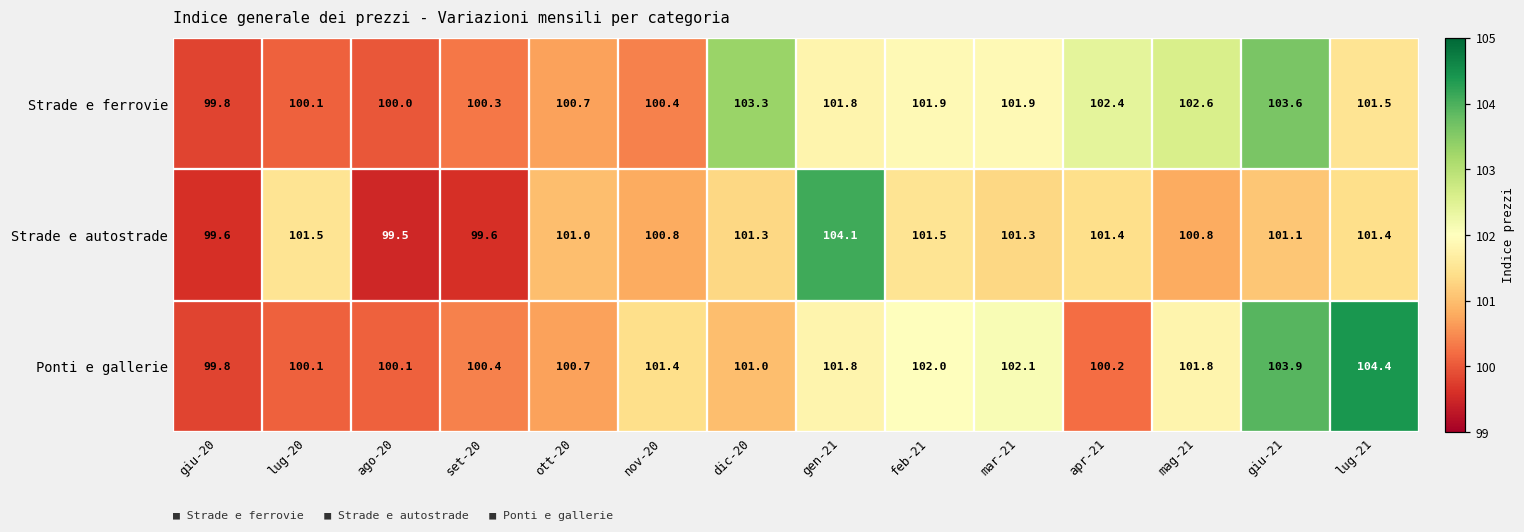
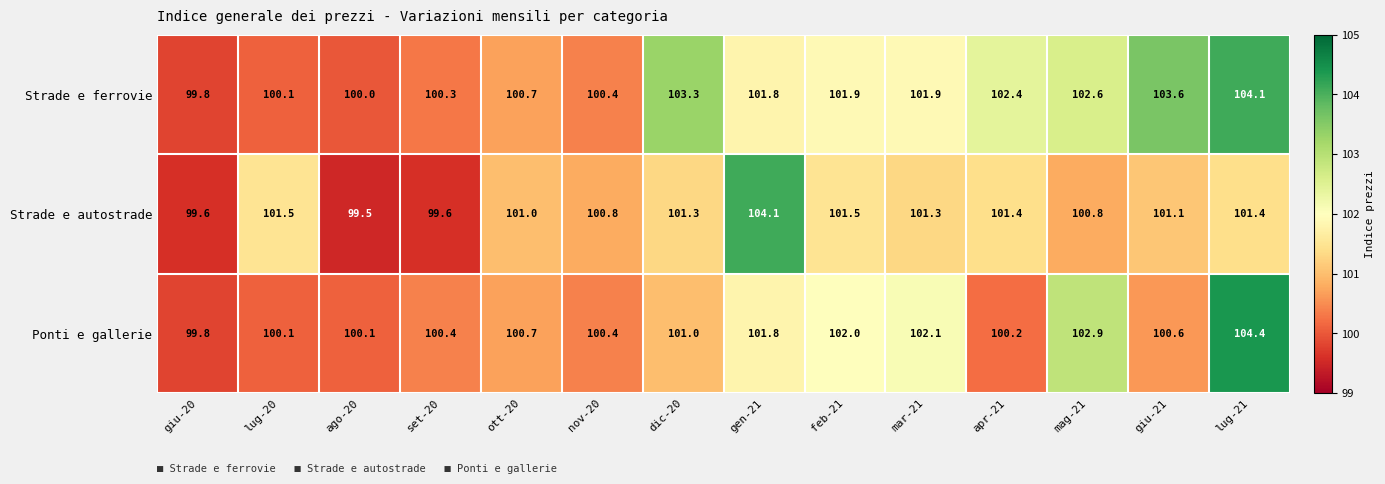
  {
    "Strade e ferrovie": {
      "giu-20": 99.8,
      "lug-20": 100.1,
      "ago-20": 100.0,
      "set-20": 100.3,
      "ott-20": 100.7,
      "nov-20": 100.4,
      "dic-20": 103.3,
      "gen-21": 101.8,
      "feb-21": 101.9,
      "mar-21": 101.9,
      "apr-21": 102.4,
      "mag-21": 102.6,
      "giu-21": 103.6,
-     "lug-21": 101.5
+     "lug-21": 104.1
    },
    "Strade e autostrade": {
      "giu-20": 99.6,
      "lug-20": 101.5,
      "ago-20": 99.5,
      "set-20": 99.6,
      "ott-20": 101.0,
      "nov-20": 100.8,
      "dic-20": 101.3,
      "gen-21": 104.1,
      "feb-21": 101.5,
      "mar-21": 101.3,
      "apr-21": 101.4,
      "mag-21": 100.8,
      "giu-21": 101.1,
      "lug-21": 101.4
    },
    "Ponti e gallerie": {
      "giu-20": 99.8,
      "lug-20": 100.1,
      "ago-20": 100.1,
      "set-20": 100.4,
      "ott-20": 100.7,
-     "nov-20": 101.4,
+     "nov-20": 100.4,
      "dic-20": 101.0,
      "gen-21": 101.8,
      "feb-21": 102.0,
      "mar-21": 102.1,
      "apr-21": 100.2,
-     "mag-21": 101.8,
-     "giu-21": 103.9,
+     "mag-21": 102.9,
+     "giu-21": 100.6,
      "lug-21": 104.4
    }
  }
